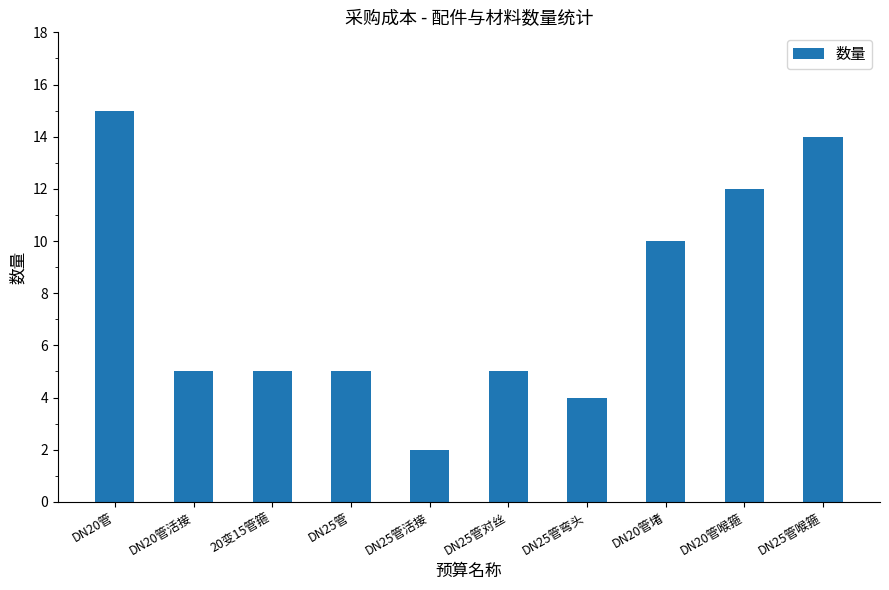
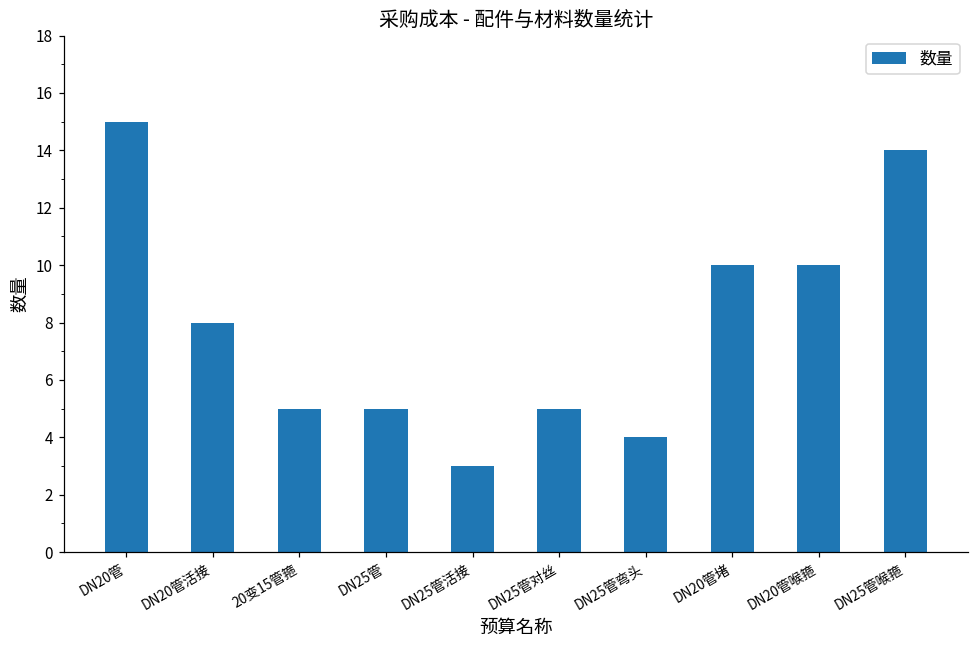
  {
    "DN20管": 15,
-   "DN20管活接": 5,
+   "DN20管活接": 8,
    "20变15管箍": 5,
    "DN25管": 5,
-   "DN25管活接": 2,
+   "DN25管活接": 3,
    "DN25管对丝": 5,
    "DN25管弯头": 4,
    "DN20管堵": 10,
-   "DN20管喉箍": 12,
+   "DN20管喉箍": 10,
    "DN25管喉箍": 14
  }
